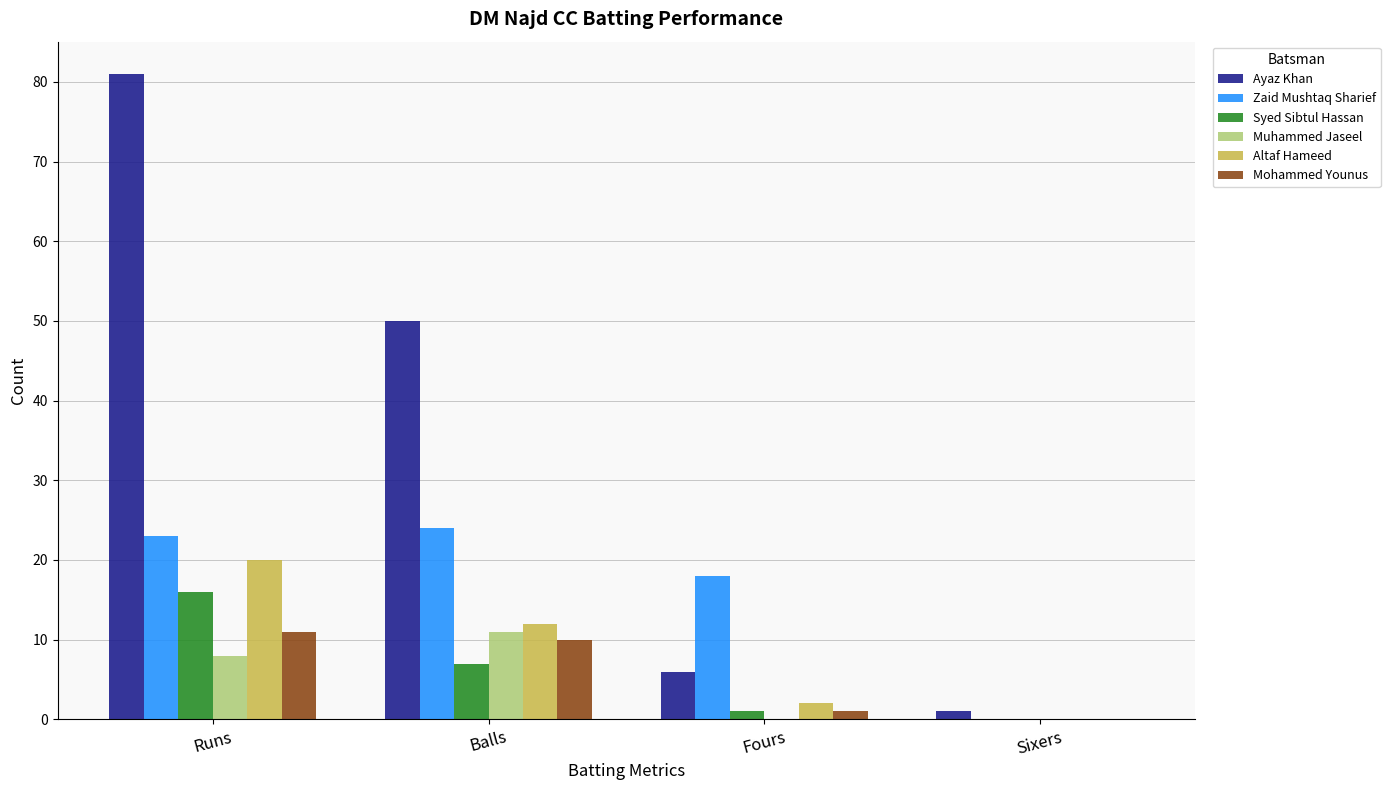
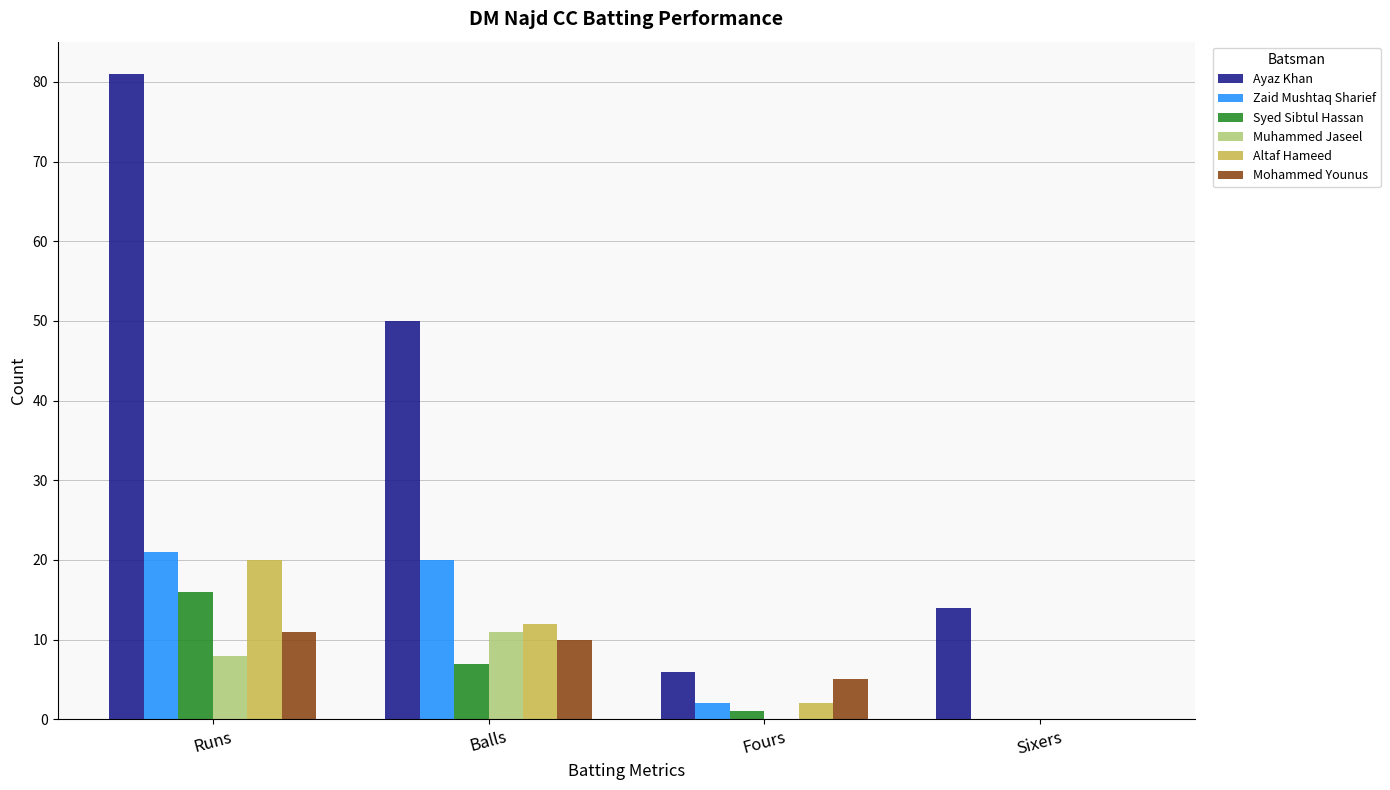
  {
    "Ayaz Khan": {
      "Runs": 81,
      "Balls": 50,
      "Fours": 6,
-     "Sixers": 1
+     "Sixers": 14
    },
    "Zaid Mushtaq Sharief": {
-     "Runs": 23,
-     "Balls": 24,
-     "Fours": 18,
+     "Runs": 21,
+     "Balls": 20,
+     "Fours": 2,
      "Sixers": 0
    },
    "Syed Sibtul Hassan": {
      "Runs": 16,
      "Balls": 7,
      "Fours": 1,
      "Sixers": 0
    },
    "Mohammed Younus": {
      "Runs": 11,
      "Balls": 10,
-     "Fours": 1,
+     "Fours": 5,
      "Sixers": 0
    }
  }
